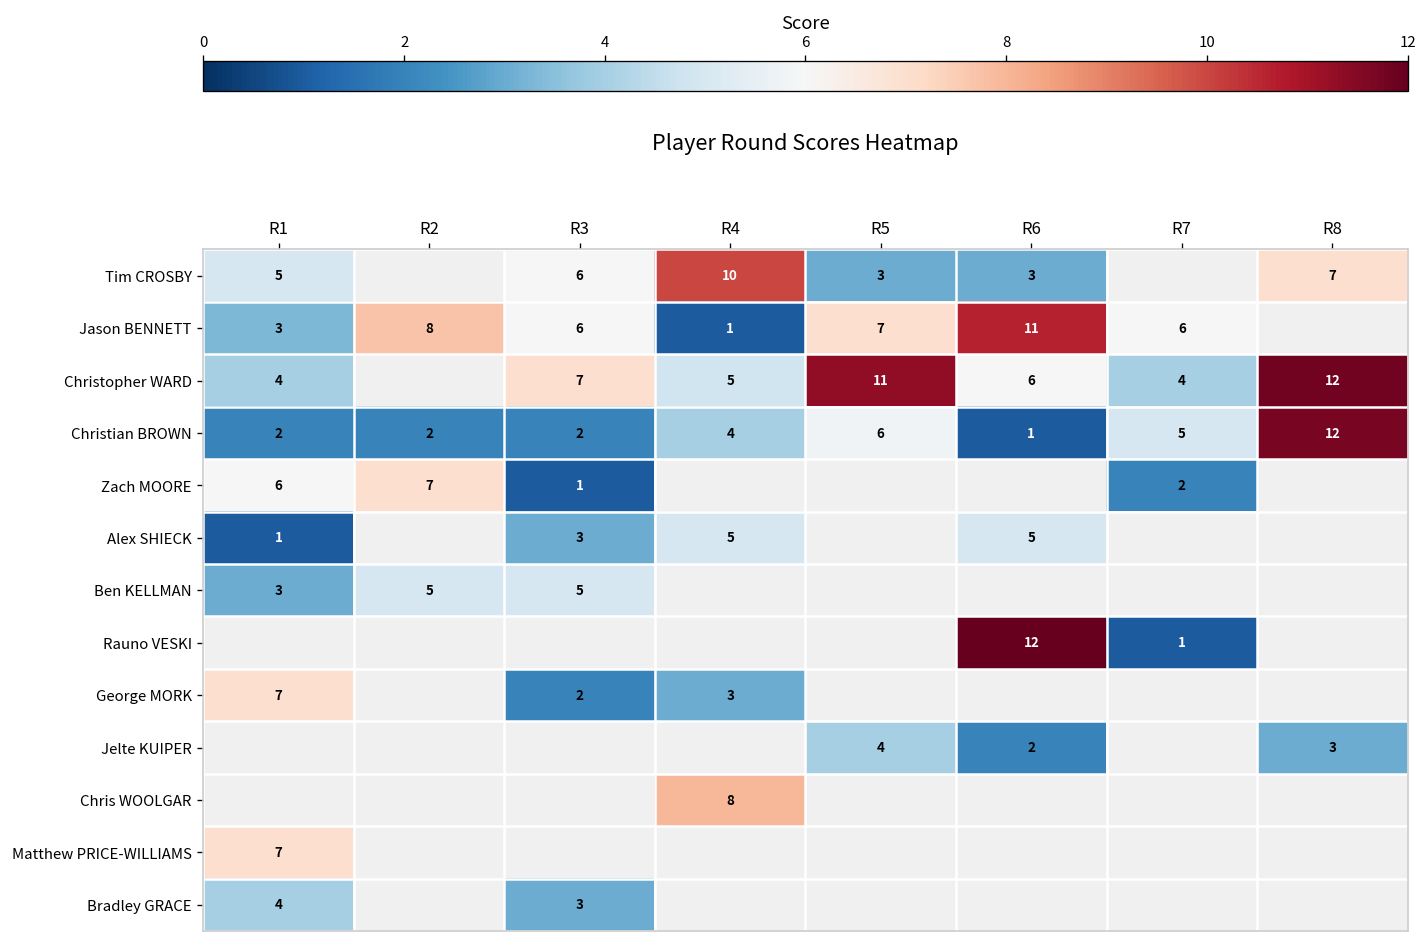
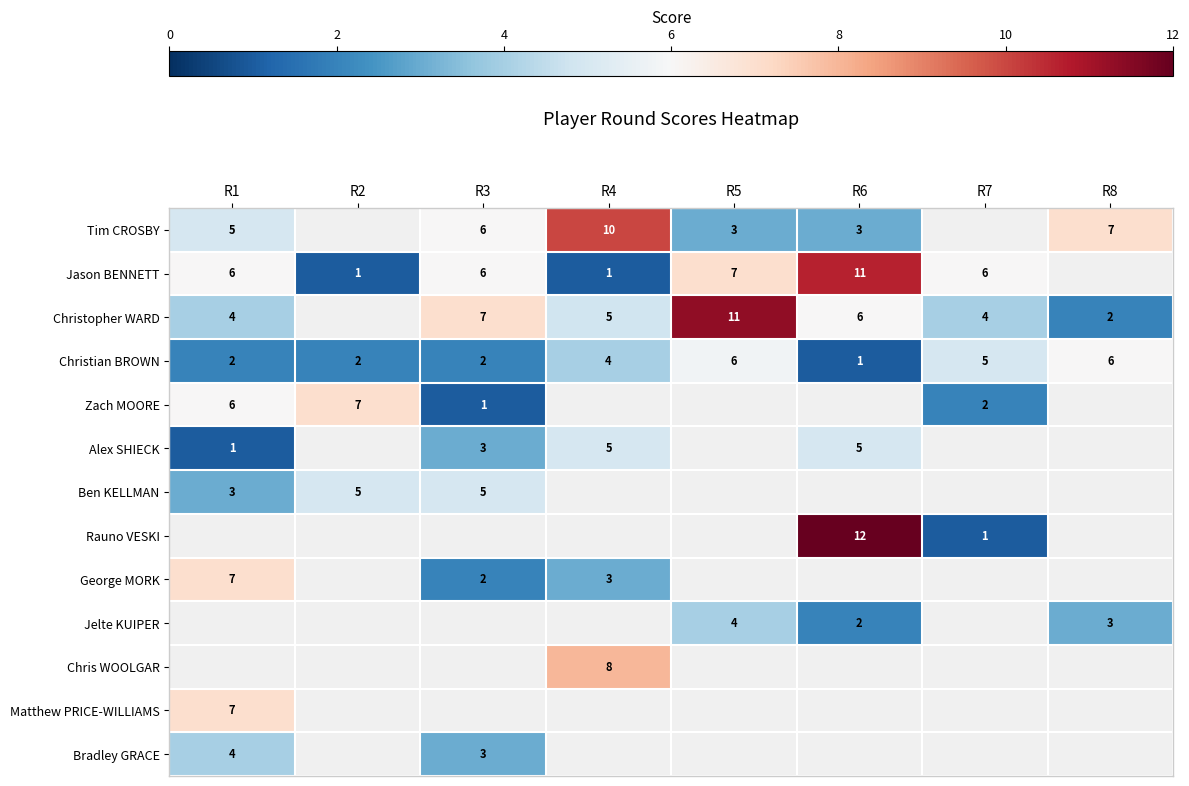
  {
    "Tim CROSBY": {
      "R1": 5,
      "R3": 6,
      "R4": 10,
      "R5": 3,
      "R6": 3,
      "R8": 7
    },
    "Jason BENNETT": {
-     "R1": 3,
-     "R2": 8,
+     "R1": 6,
+     "R2": 1,
      "R3": 6,
      "R4": 1,
      "R5": 7,
      "R6": 11,
      "R7": 6
    },
    "Christopher WARD": {
      "R1": 4,
      "R3": 7,
      "R4": 5,
      "R5": 11,
      "R6": 6,
      "R7": 4,
-     "R8": 12
+     "R8": 2
    },
    "Christian BROWN": {
      "R1": 2,
      "R2": 2,
      "R3": 2,
      "R4": 4,
      "R5": 6,
      "R6": 1,
      "R7": 5,
-     "R8": 12
+     "R8": 6
    },
    "Zach MOORE": {
      "R1": 6,
      "R2": 7,
      "R3": 1,
      "R7": 2
    },
    "Alex SHIECK": {
      "R1": 1,
      "R3": 3,
      "R4": 5,
      "R6": 5
    },
    "Ben KELLMAN": {
      "R1": 3,
      "R2": 5,
      "R3": 5
    },
    "Rauno VESKI": {
      "R6": 12,
      "R7": 1
    },
    "George MORK": {
      "R1": 7,
      "R3": 2,
      "R4": 3
    },
    "Jelte KUIPER": {
      "R5": 4,
      "R6": 2,
      "R8": 3
    },
    "Chris WOOLGAR": {
      "R4": 8
    },
    "Matthew PRICE-WILLIAMS": {
      "R1": 7
    },
    "Bradley GRACE": {
      "R1": 4,
      "R3": 3
    }
  }
